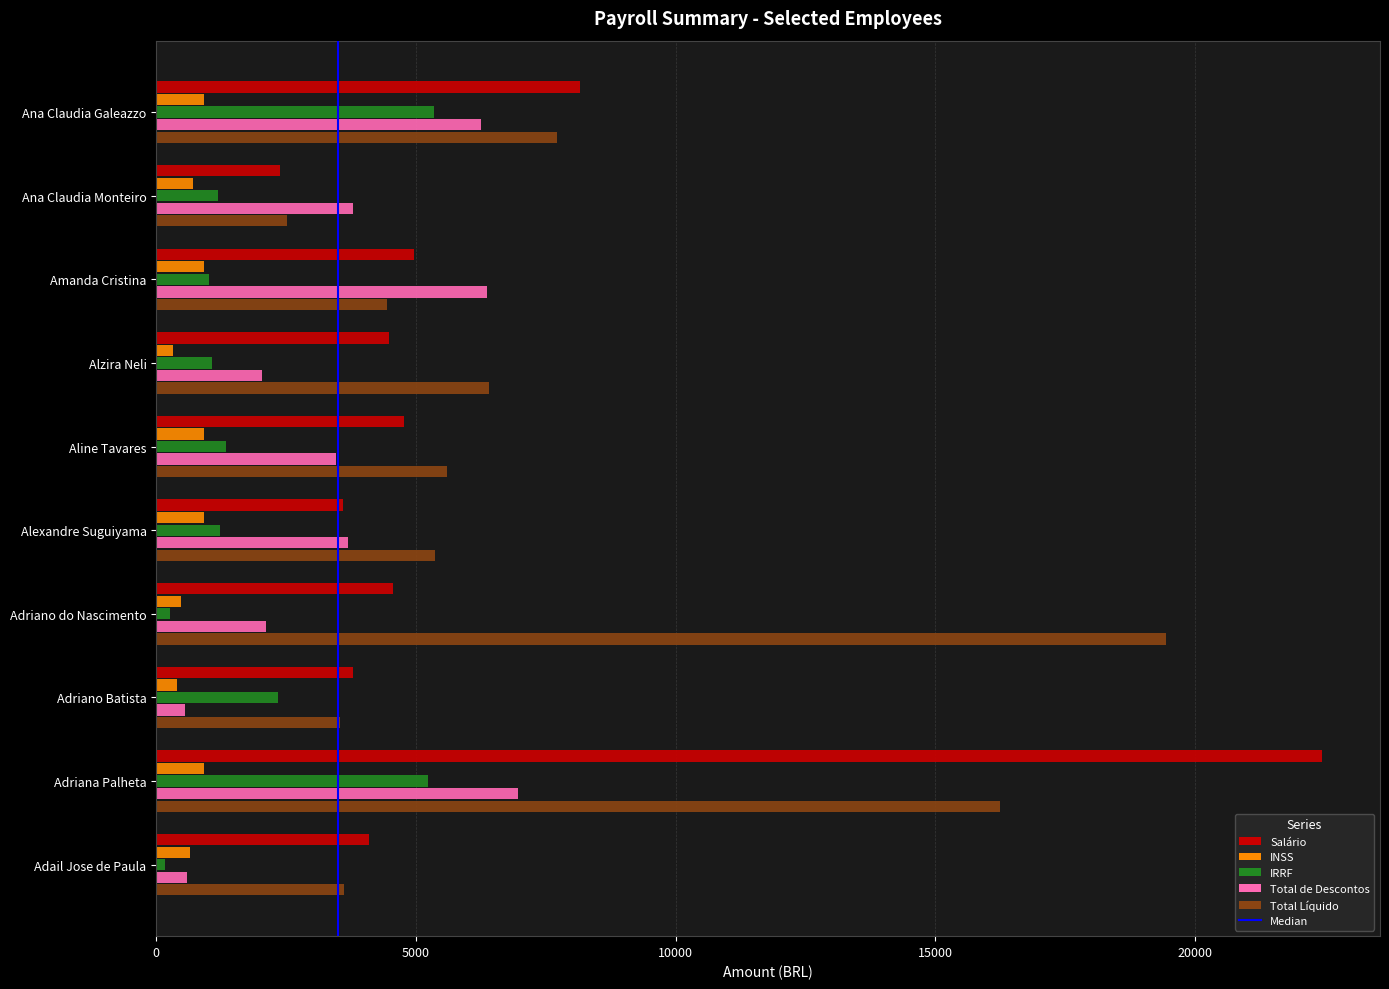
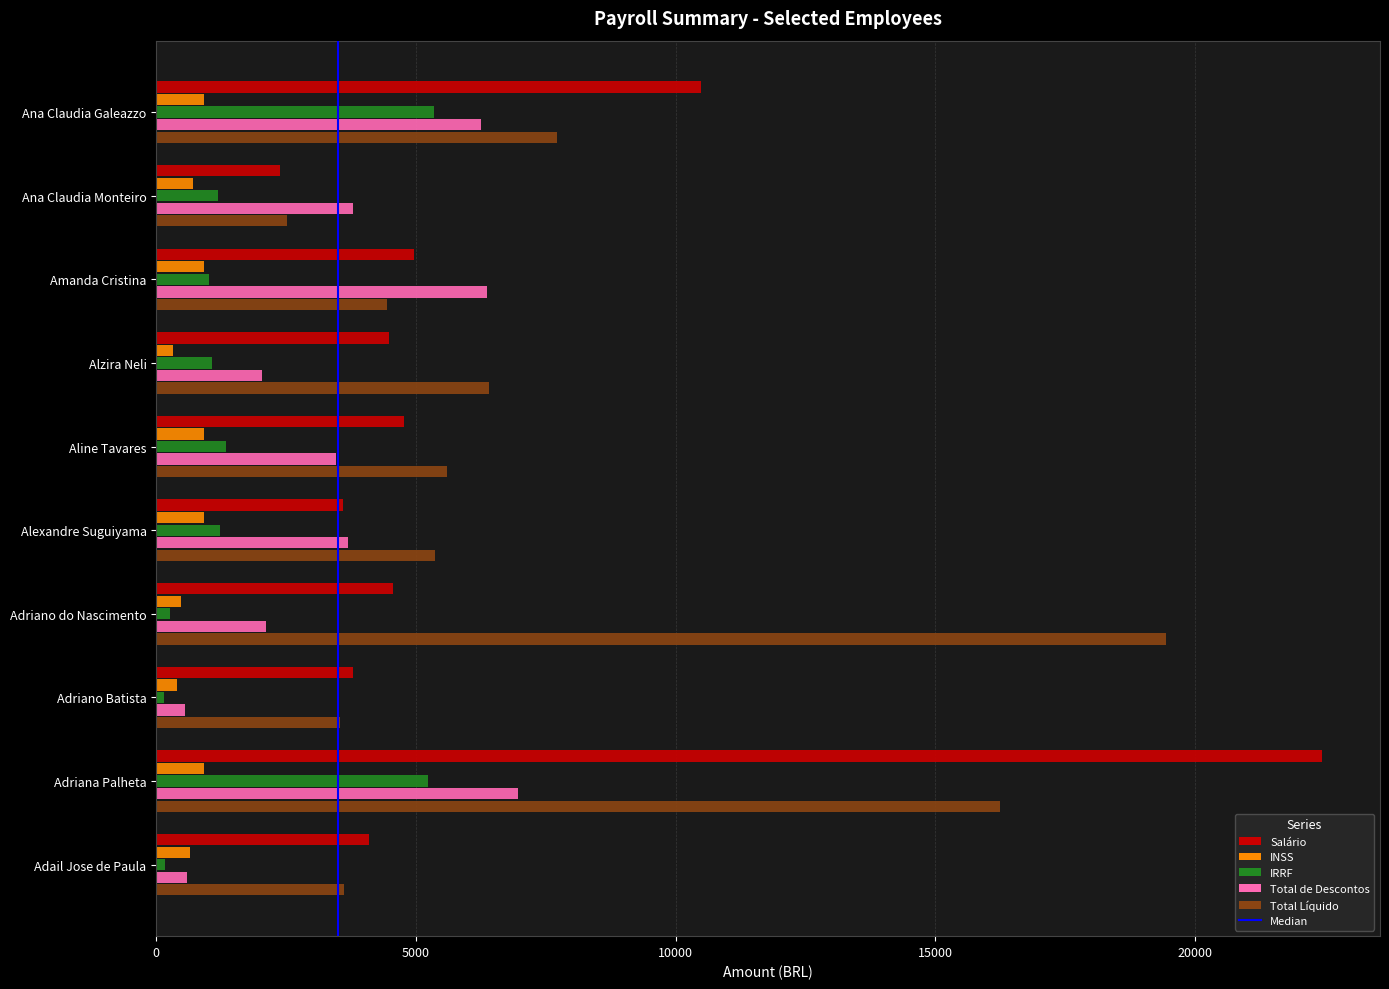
  {
    "Salário": {
-     "Ana Claudia Galeazzo": 8200,
+     "Ana Claudia Galeazzo": 10500,
      "Ana Claudia Monteiro": 2400,
      "Amanda Cristina": 5000,
      "Alzira Neli": 4500,
      "Aline Tavares": 4800,
      "Alexandre Suguiyama": 3600,
      "Adriano do Nascimento": 4600,
      "Adriano Batista": 3800,
      "Adriana Palheta": 22400,
      "Adail Jose de Paula": 4100
    },
    "INSS": {
      "Ana Claudia Galeazzo": 900,
      "Ana Claudia Monteiro": 700,
      "Amanda Cristina": 900,
      "Alzira Neli": 300,
      "Aline Tavares": 900,
      "Alexandre Suguiyama": 900,
      "Adriano do Nascimento": 500,
      "Adriano Batista": 400,
      "Adriana Palheta": 900,
      "Adail Jose de Paula": 600
    },
    "IRRF": {
      "Ana Claudia Galeazzo": 5300,
      "Ana Claudia Monteiro": 1200,
      "Amanda Cristina": 1000,
      "Alzira Neli": 1100,
      "Aline Tavares": 1300,
      "Alexandre Suguiyama": 1200,
      "Adriano do Nascimento": 300,
-     "Adriano Batista": 2400,
+     "Adriano Batista": 100,
      "Adriana Palheta": 5200,
      "Adail Jose de Paula": 200
    },
    "Total de Descontos": {
      "Ana Claudia Galeazzo": 6300,
      "Ana Claudia Monteiro": 3800,
      "Amanda Cristina": 6400,
      "Alzira Neli": 2000,
      "Aline Tavares": 3500,
      "Alexandre Suguiyama": 3700,
      "Adriano do Nascimento": 2100,
      "Adriano Batista": 600,
      "Adriana Palheta": 7000,
      "Adail Jose de Paula": 600
    },
    "Total Líquido": {
      "Ana Claudia Galeazzo": 7700,
      "Ana Claudia Monteiro": 2500,
      "Amanda Cristina": 4400,
      "Alzira Neli": 6400,
      "Aline Tavares": 5600,
      "Alexandre Suguiyama": 5400,
      "Adriano do Nascimento": 19400,
      "Adriano Batista": 3500,
      "Adriana Palheta": 16200,
      "Adail Jose de Paula": 3600
    }
  }
